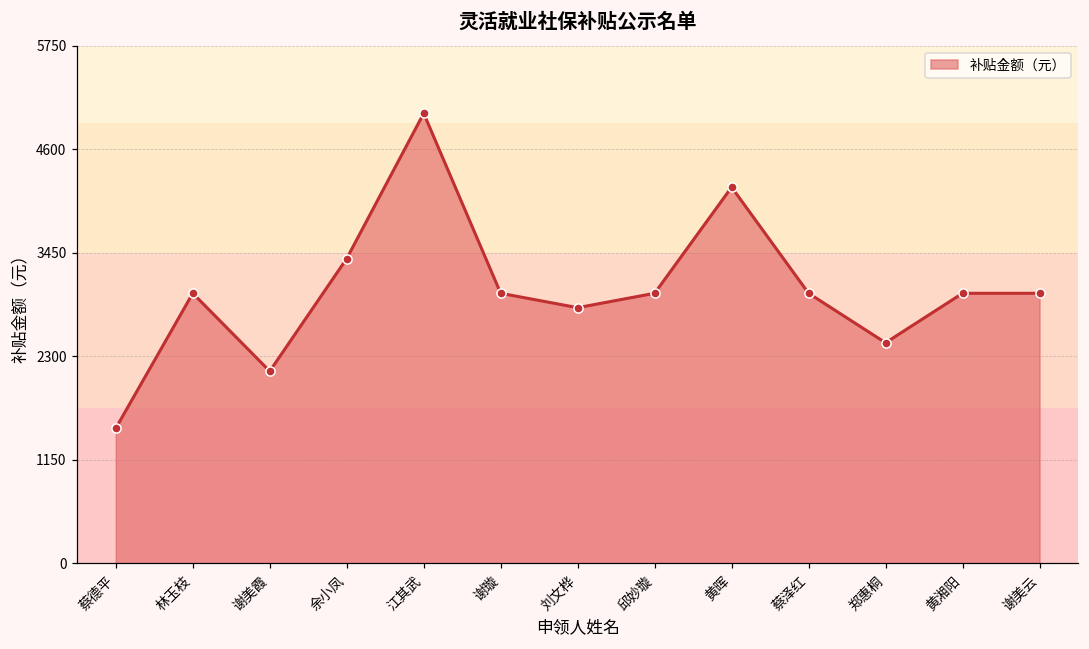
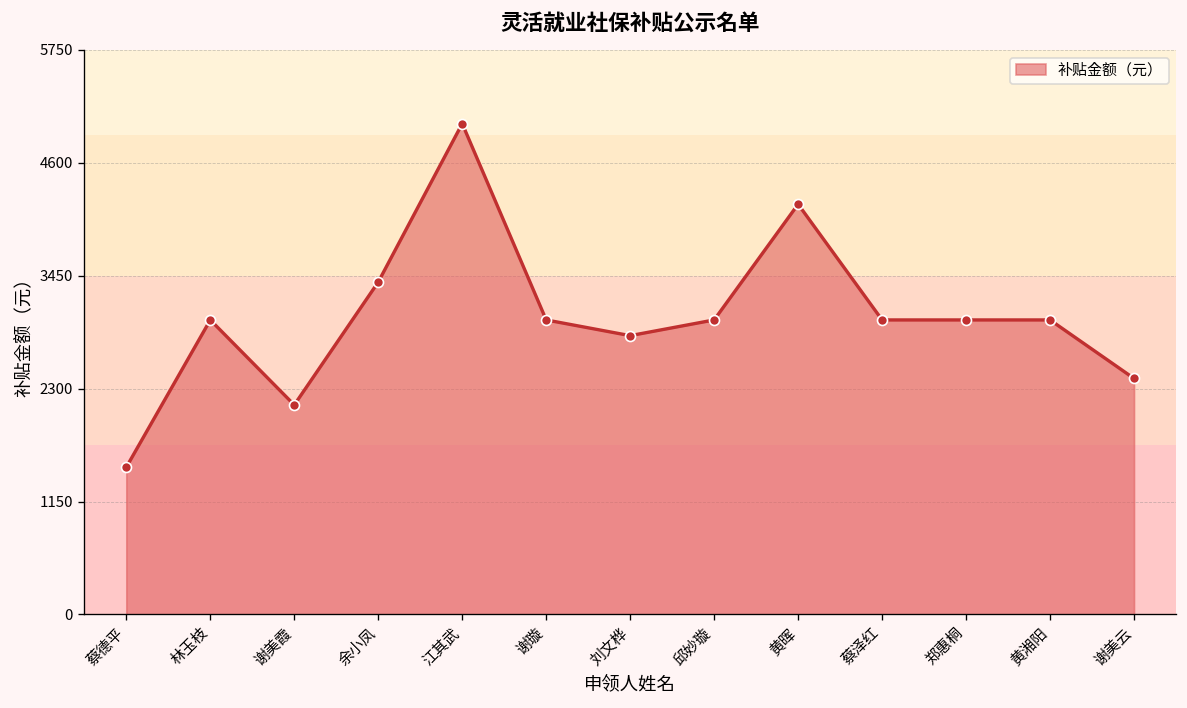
  {
    "蔡德平": 1500,
    "林玉枝": 3000,
    "谢美霞": 2100,
    "余小凤": 3400,
    "江其武": 5000,
    "谢璇": 3000,
    "刘文桦": 2800,
    "邱妙璇": 3000,
    "黄晖": 4200,
    "蔡泽红": 3000,
-   "郑惠桐": 2500,
+   "郑惠桐": 3000,
    "黄湘阳": 3000,
-   "谢美云": 3000
+   "谢美云": 2400
  }
